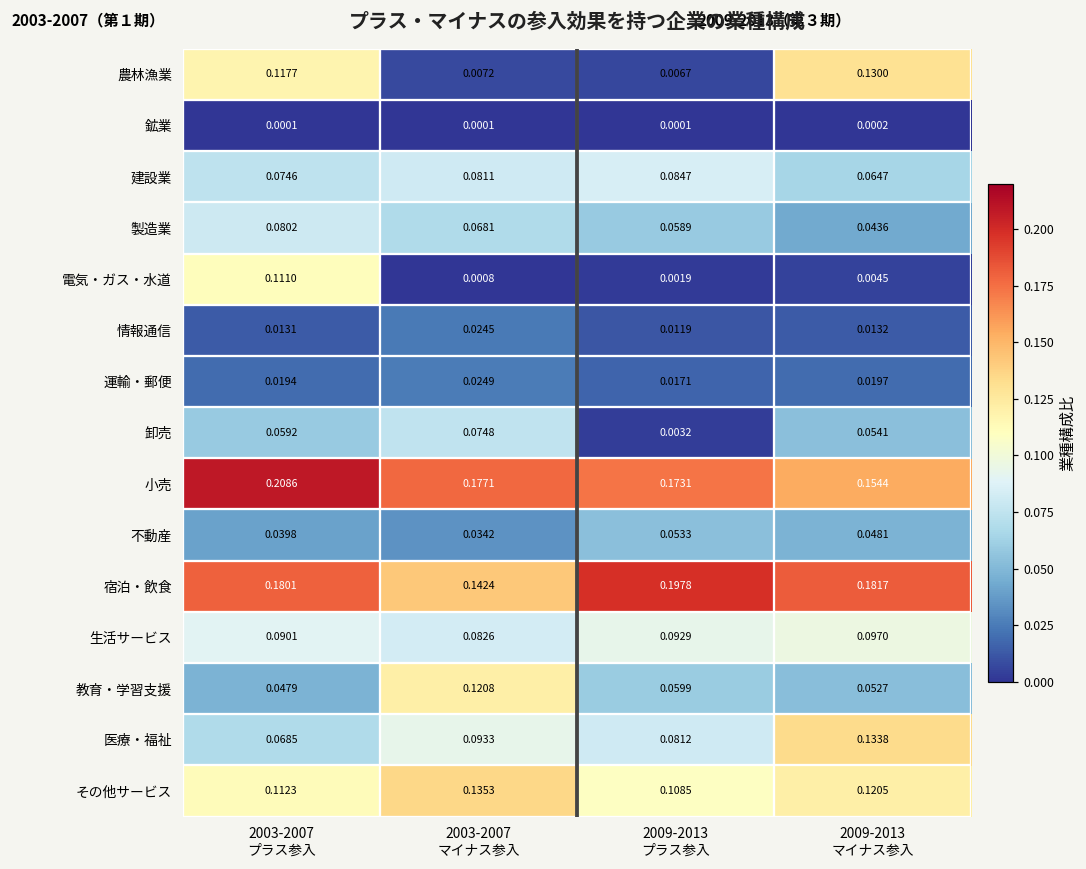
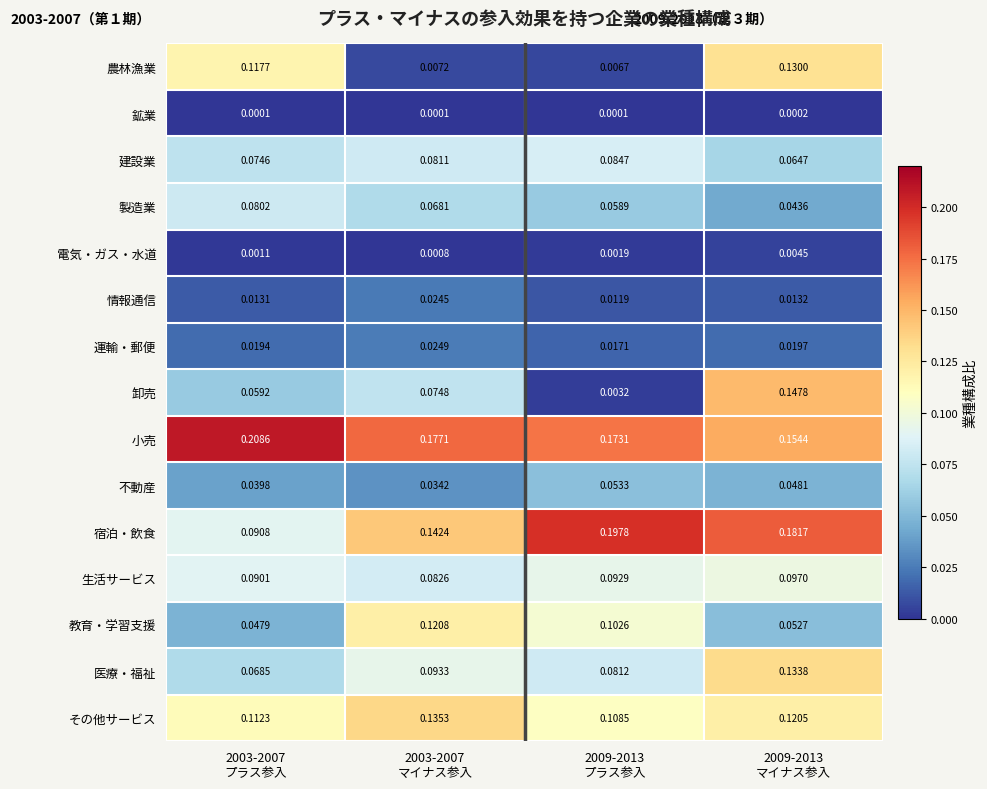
  {
    "農林漁業": {
      "2003-2007 プラス参入": 0.1177,
      "2003-2007 マイナス参入": 0.0072,
      "2009-2013 プラス参入": 0.0067,
      "2009-2013 マイナス参入": 0.1300
    },
    "鉱業": {
      "2003-2007 プラス参入": 0.0001,
      "2003-2007 マイナス参入": 0.0001,
      "2009-2013 プラス参入": 0.0001,
      "2009-2013 マイナス参入": 0.0002
    },
    "建設業": {
      "2003-2007 プラス参入": 0.0746,
      "2003-2007 マイナス参入": 0.0811,
      "2009-2013 プラス参入": 0.0847,
      "2009-2013 マイナス参入": 0.0647
    },
    "製造業": {
      "2003-2007 プラス参入": 0.0802,
      "2003-2007 マイナス参入": 0.0681,
      "2009-2013 プラス参入": 0.0589,
      "2009-2013 マイナス参入": 0.0436
    },
    "電気・ガス・水道": {
-     "2003-2007 プラス参入": 0.1110,
+     "2003-2007 プラス参入": 0.0011,
      "2003-2007 マイナス参入": 0.0008,
      "2009-2013 プラス参入": 0.0019,
      "2009-2013 マイナス参入": 0.0045
    },
    "情報通信": {
      "2003-2007 プラス参入": 0.0131,
      "2003-2007 マイナス参入": 0.0245,
      "2009-2013 プラス参入": 0.0119,
      "2009-2013 マイナス参入": 0.0132
    },
    "運輸・郵便": {
      "2003-2007 プラス参入": 0.0194,
      "2003-2007 マイナス参入": 0.0249,
      "2009-2013 プラス参入": 0.0171,
      "2009-2013 マイナス参入": 0.0197
    },
    "卸売": {
      "2003-2007 プラス参入": 0.0592,
      "2003-2007 マイナス参入": 0.0748,
      "2009-2013 プラス参入": 0.0032,
-     "2009-2013 マイナス参入": 0.0541
+     "2009-2013 マイナス参入": 0.1478
    },
    "小売": {
      "2003-2007 プラス参入": 0.2086,
      "2003-2007 マイナス参入": 0.1771,
      "2009-2013 プラス参入": 0.1731,
      "2009-2013 マイナス参入": 0.1544
    },
    "不動産": {
      "2003-2007 プラス参入": 0.0398,
      "2003-2007 マイナス参入": 0.0342,
      "2009-2013 プラス参入": 0.0533,
      "2009-2013 マイナス参入": 0.0481
    },
    "宿泊・飲食": {
-     "2003-2007 プラス参入": 0.1801,
+     "2003-2007 プラス参入": 0.0908,
      "2003-2007 マイナス参入": 0.1424,
      "2009-2013 プラス参入": 0.1978,
      "2009-2013 マイナス参入": 0.1817
    },
    "生活サービス": {
      "2003-2007 プラス参入": 0.0901,
      "2003-2007 マイナス参入": 0.0826,
      "2009-2013 プラス参入": 0.0929,
      "2009-2013 マイナス参入": 0.0970
    },
    "教育・学習支援": {
      "2003-2007 プラス参入": 0.0479,
      "2003-2007 マイナス参入": 0.1208,
-     "2009-2013 プラス参入": 0.0599,
+     "2009-2013 プラス参入": 0.1026,
      "2009-2013 マイナス参入": 0.0527
    },
    "医療・福祉": {
      "2003-2007 プラス参入": 0.0685,
      "2003-2007 マイナス参入": 0.0933,
      "2009-2013 プラス参入": 0.0812,
      "2009-2013 マイナス参入": 0.1338
    },
    "その他サービス": {
      "2003-2007 プラス参入": 0.1123,
      "2003-2007 マイナス参入": 0.1353,
      "2009-2013 プラス参入": 0.1085,
      "2009-2013 マイナス参入": 0.1205
    }
  }
